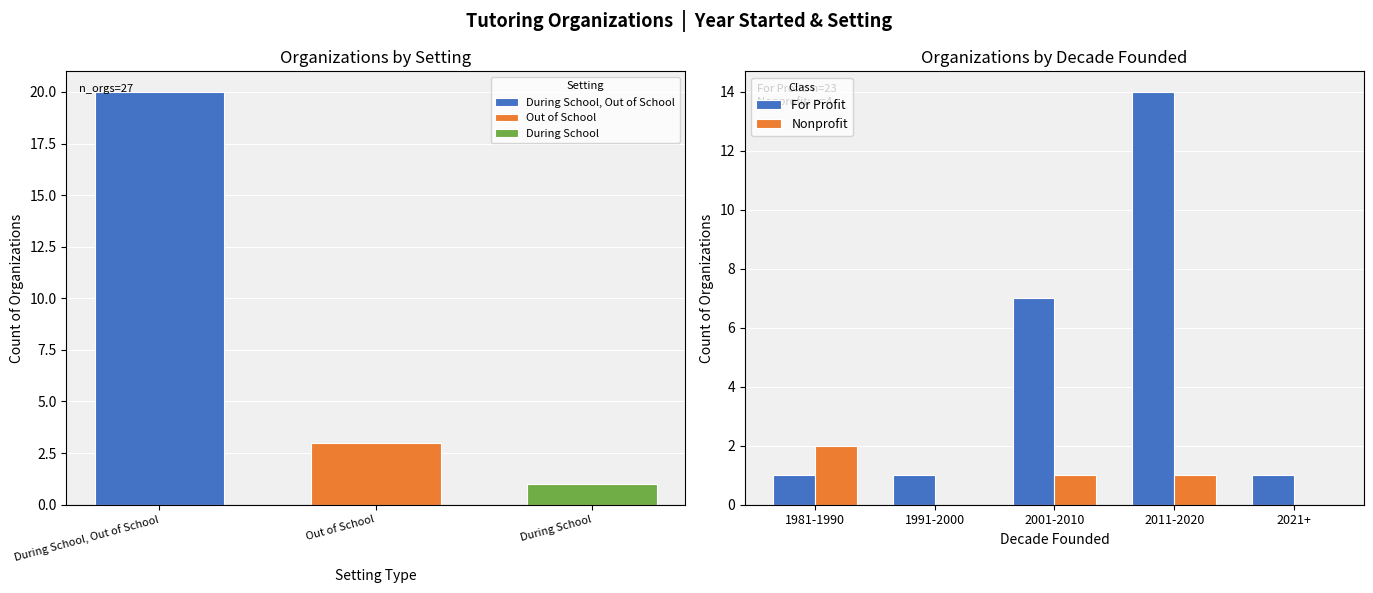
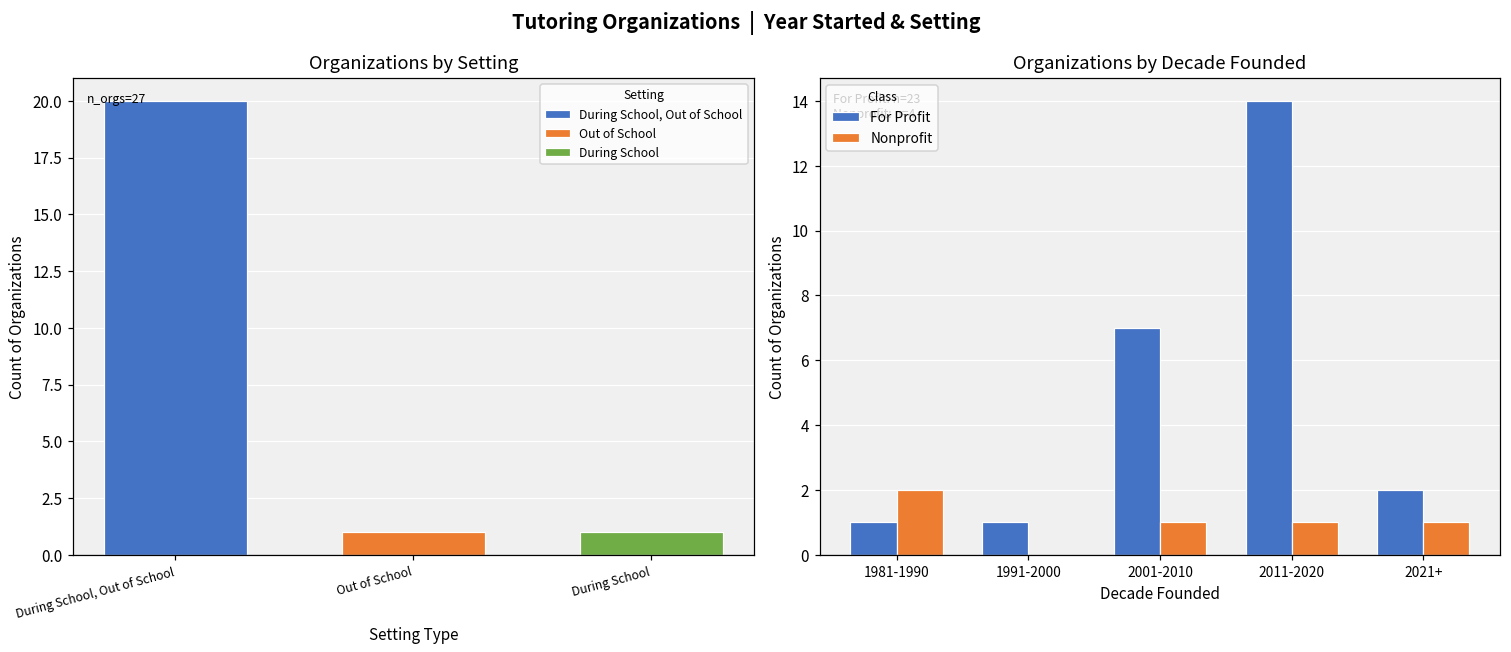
  {
    "Organizations by Setting": {
      "During School, Out of School": 20,
-     "Out of School": 3,
+     "Out of School": 1,
      "During School": 1
    },
    "Organizations by Decade Founded": {
      "For Profit": {
        "1981-1990": 1,
        "1991-2000": 1,
        "2001-2010": 7,
        "2011-2020": 14,
-       "2021+": 1
+       "2021+": 2
      },
      "Nonprofit": {
        "1981-1990": 2,
        "1991-2000": 0,
        "2001-2010": 1,
        "2011-2020": 1,
-       "2021+": 0
+       "2021+": 1
      }
    }
  }
